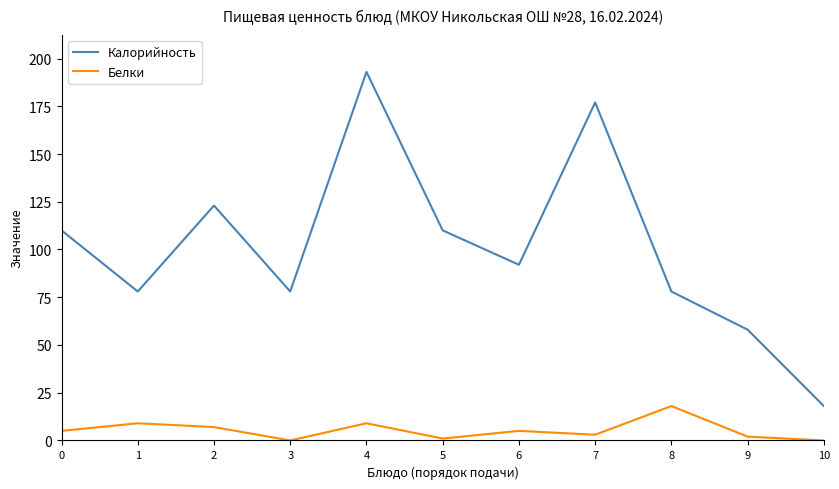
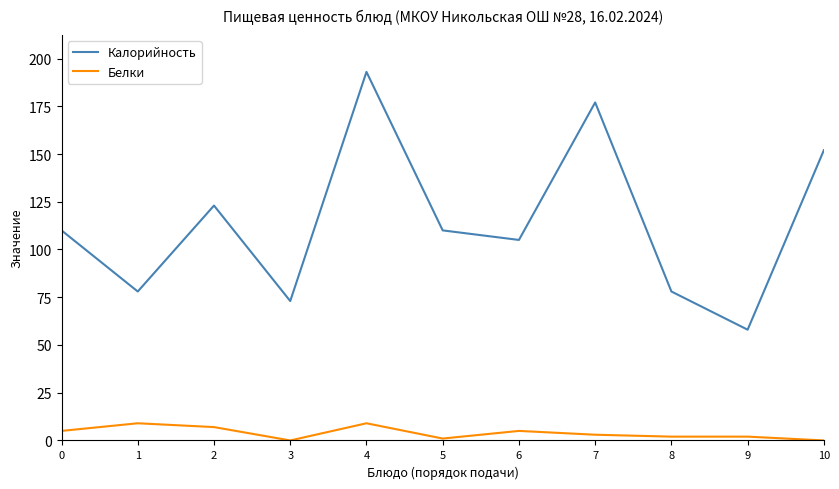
  {
    "Калорийность": {
      "0": 110,
      "1": 78,
      "2": 123,
-     "3": 78,
+     "3": 73,
      "4": 193,
      "5": 110,
-     "6": 92,
+     "6": 105,
      "7": 177,
      "8": 78,
      "9": 58,
-     "10": 18
+     "10": 152
    },
    "Белки": {
      "0": 5,
      "1": 9,
      "2": 7,
      "3": 0,
      "4": 9,
      "5": 1,
      "6": 5,
      "7": 3,
-     "8": 18,
+     "8": 2,
      "9": 2,
      "10": 0
    }
  }
